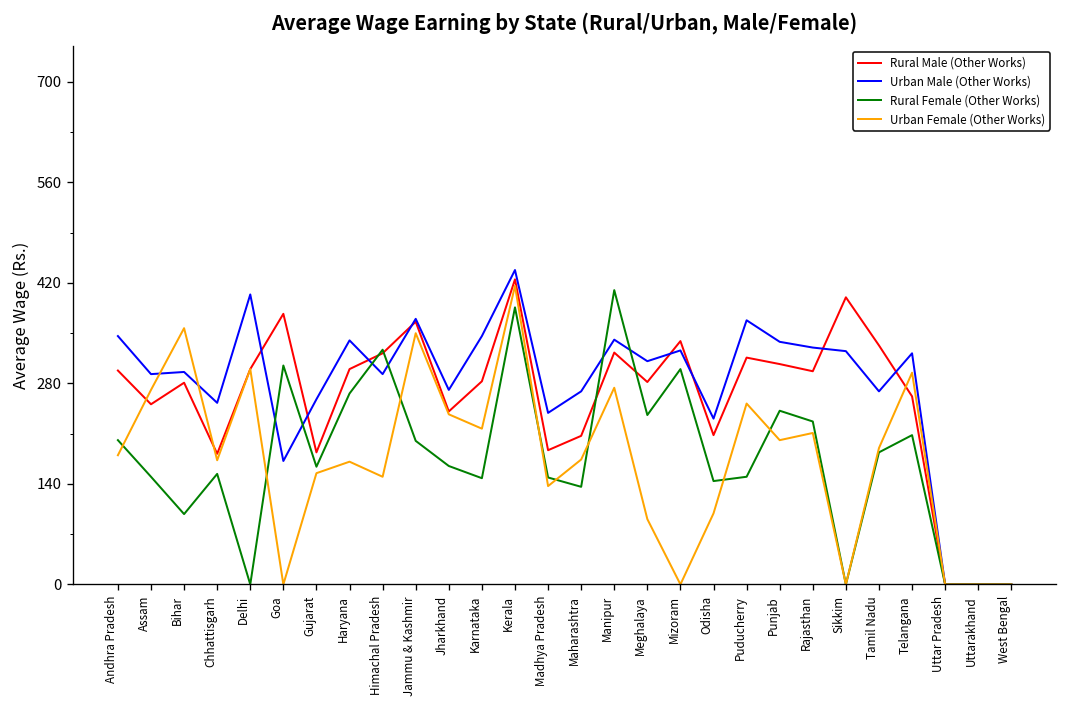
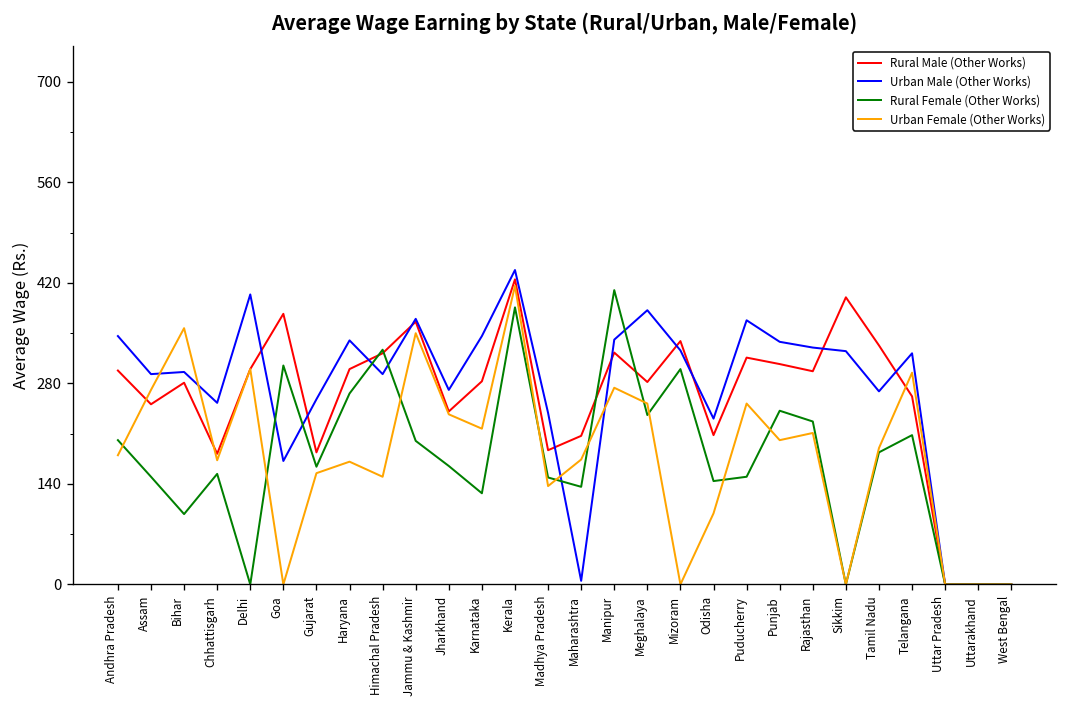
  {
    "Rural Male (Other Works)": {
      "Andhra Pradesh": 300,
      "Assam": 250,
      "Bihar": 280,
      "Chhattisgarh": 180,
      "Goa": 380,
      "Gujarat": 180,
      "Haryana": 300,
      "Himachal Pradesh": 320,
      "Karnataka": 280,
      "Kerala": 430,
      "Madhya Pradesh": 190,
      "Maharashtra": 210,
      "Manipur": 320,
      "Meghalaya": 280,
      "Mizoram": 340,
      "Odisha": 210,
      "Puducherry": 320,
      "Punjab": 310,
      "Rajasthan": 300,
      "Sikkim": 400,
      "Tamil Nadu": 330,
      "Telangana": 260
    },
    "Urban Male (Other Works)": {
      "Andhra Pradesh": 350,
      "Assam": 290,
      "Bihar": 300,
      "Chhattisgarh": 250,
      "Delhi": 400,
      "Goa": 170,
      "Gujarat": 260,
      "Haryana": 340,
      "Himachal Pradesh": 290,
      "Jharkhand": 270,
      "Karnataka": 350,
      "Kerala": 440,
      "Madhya Pradesh": 240,
-     "Maharashtra": 270,
+     "Maharashtra": 10,
      "Manipur": 340,
-     "Meghalaya": 310,
+     "Meghalaya": 380,
      "Mizoram": 330,
      "Odisha": 230,
      "Puducherry": 370,
      "Punjab": 340,
      "Rajasthan": 330,
      "Sikkim": 330,
      "Tamil Nadu": 270,
      "Telangana": 320
    },
    "Rural Female (Other Works)": {
      "Andhra Pradesh": 200,
      "Assam": 150,
      "Bihar": 100,
      "Chhattisgarh": 150,
      "Delhi": 0,
      "Goa": 310,
      "Gujarat": 160,
      "Haryana": 270,
      "Himachal Pradesh": 330,
      "Jammu & Kashmir": 200,
      "Jharkhand": 170,
-     "Karnataka": 150,
+     "Karnataka": 130,
      "Kerala": 390,
      "Madhya Pradesh": 150,
      "Maharashtra": 140,
      "Manipur": 410,
      "Meghalaya": 240,
      "Mizoram": 300,
      "Odisha": 140,
      "Puducherry": 150,
      "Punjab": 240,
      "Rajasthan": 230,
      "Tamil Nadu": 180,
      "Telangana": 210
    },
    "Urban Female (Other Works)": {
      "Andhra Pradesh": 180,
      "Assam": 270,
      "Bihar": 360,
      "Chhattisgarh": 170,
      "Goa": 0,
      "Gujarat": 160,
      "Haryana": 170,
      "Himachal Pradesh": 150,
      "Jammu & Kashmir": 350,
      "Karnataka": 220,
      "Kerala": 420,
      "Madhya Pradesh": 140,
      "Maharashtra": 170,
      "Manipur": 270,
-     "Meghalaya": 90,
+     "Meghalaya": 250,
      "Mizoram": 0,
      "Odisha": 100,
      "Puducherry": 250,
      "Punjab": 200,
      "Rajasthan": 210,
      "Tamil Nadu": 190,
      "Telangana": 300
    }
  }
